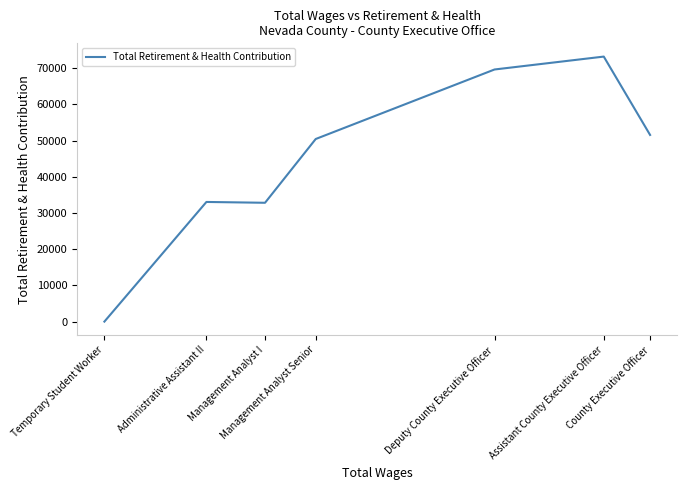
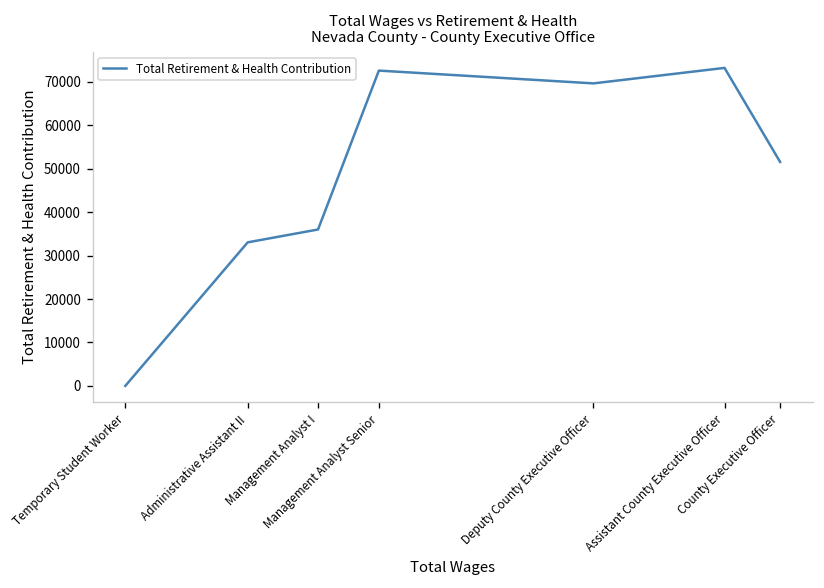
  {
    "Temporary Student Worker": 0,
    "Administrative Assistant II": 33000,
-   "Management Analyst I": 33000,
-   "Management Analyst Senior": 50000,
+   "Management Analyst I": 36000,
+   "Management Analyst Senior": 73000,
    "Deputy County Executive Officer": 70000,
    "Assistant County Executive Officer": 73000,
    "County Executive Officer": 52000
  }
